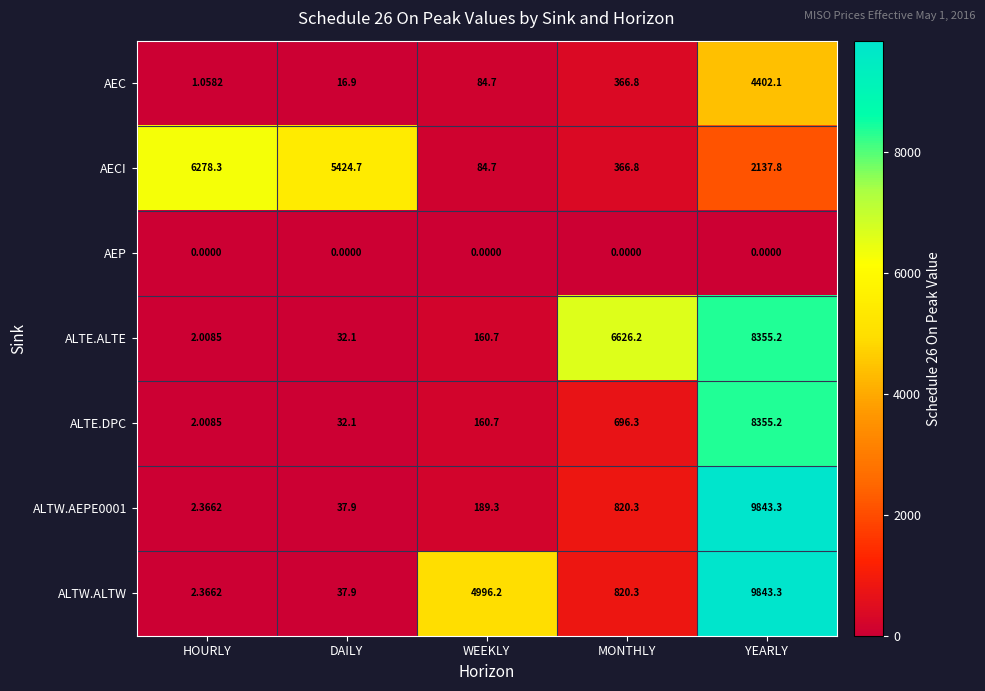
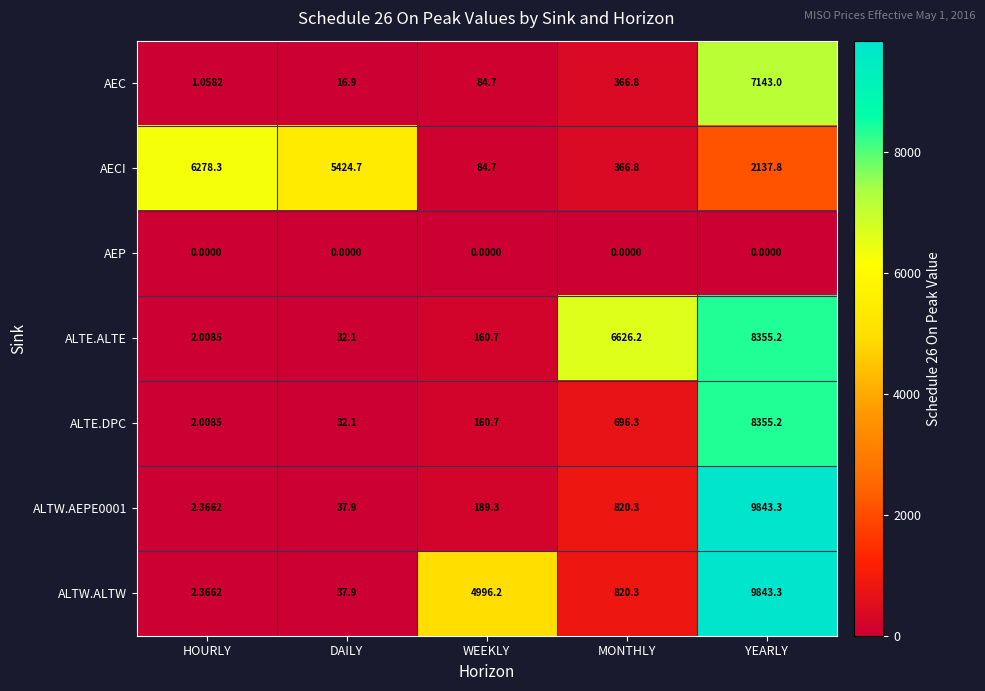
  {
    "AEC": {
      "HOURLY": 1.0582,
      "DAILY": 16.9,
      "WEEKLY": 84.7,
      "MONTHLY": 366.8,
-     "YEARLY": 4402.1
+     "YEARLY": 7143.0
    },
    "AECI": {
      "HOURLY": 6278.3,
      "DAILY": 5424.7,
      "WEEKLY": 84.7,
      "MONTHLY": 366.8,
      "YEARLY": 2137.8
    },
    "AEP": {
      "HOURLY": 0.0000,
      "DAILY": 0.0000,
      "WEEKLY": 0.0000,
      "MONTHLY": 0.0000,
      "YEARLY": 0.0000
    },
    "ALTE.ALTE": {
      "HOURLY": 2.0085,
      "DAILY": 32.1,
      "WEEKLY": 160.7,
      "MONTHLY": 6626.2,
      "YEARLY": 8355.2
    },
    "ALTE.DPC": {
      "HOURLY": 2.0085,
      "DAILY": 32.1,
      "WEEKLY": 160.7,
      "MONTHLY": 696.3,
      "YEARLY": 8355.2
    },
    "ALTW.AEPE0001": {
      "HOURLY": 2.3662,
      "DAILY": 37.9,
      "WEEKLY": 189.3,
      "MONTHLY": 820.3,
      "YEARLY": 9843.3
    },
    "ALTW.ALTW": {
      "HOURLY": 2.3662,
      "DAILY": 37.9,
      "WEEKLY": 4996.2,
      "MONTHLY": 820.3,
      "YEARLY": 9843.3
    }
  }
